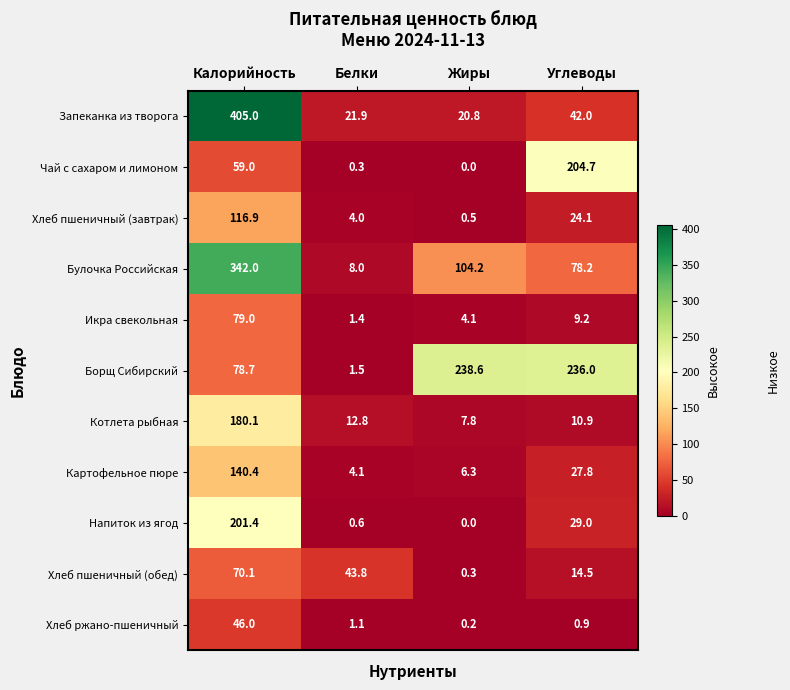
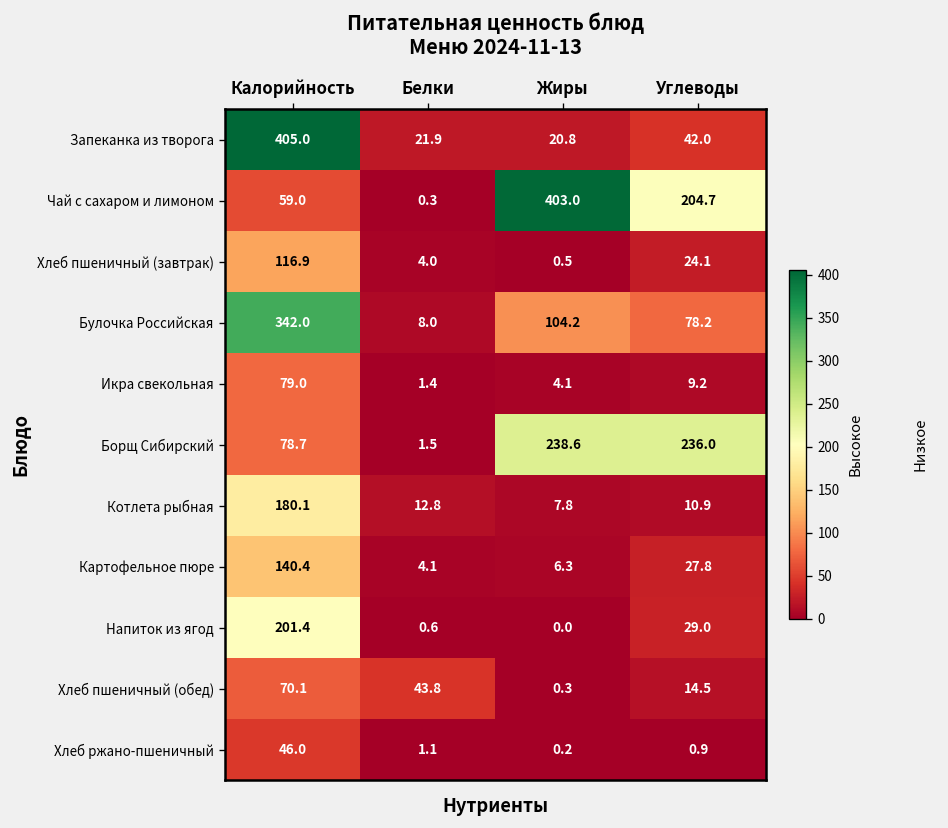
  {
    "Запеканка из творога": {
      "Калорийность": 405.0,
      "Белки": 21.9,
      "Жиры": 20.8,
      "Углеводы": 42.0
    },
    "Чай с сахаром и лимоном": {
      "Калорийность": 59.0,
      "Белки": 0.3,
-     "Жиры": 0.0,
+     "Жиры": 403.0,
      "Углеводы": 204.7
    },
    "Хлеб пшеничный (завтрак)": {
      "Калорийность": 116.9,
      "Белки": 4.0,
      "Жиры": 0.5,
      "Углеводы": 24.1
    },
    "Булочка Российская": {
      "Калорийность": 342.0,
      "Белки": 8.0,
      "Жиры": 104.2,
      "Углеводы": 78.2
    },
    "Икра свекольная": {
      "Калорийность": 79.0,
      "Белки": 1.4,
      "Жиры": 4.1,
      "Углеводы": 9.2
    },
    "Борщ Сибирский": {
      "Калорийность": 78.7,
      "Белки": 1.5,
      "Жиры": 238.6,
      "Углеводы": 236.0
    },
    "Котлета рыбная": {
      "Калорийность": 180.1,
      "Белки": 12.8,
      "Жиры": 7.8,
      "Углеводы": 10.9
    },
    "Картофельное пюре": {
      "Калорийность": 140.4,
      "Белки": 4.1,
      "Жиры": 6.3,
      "Углеводы": 27.8
    },
    "Напиток из ягод": {
      "Калорийность": 201.4,
      "Белки": 0.6,
      "Жиры": 0.0,
      "Углеводы": 29.0
    },
    "Хлеб пшеничный (обед)": {
      "Калорийность": 70.1,
      "Белки": 43.8,
      "Жиры": 0.3,
      "Углеводы": 14.5
    },
    "Хлеб ржано-пшеничный": {
      "Калорийность": 46.0,
      "Белки": 1.1,
      "Жиры": 0.2,
      "Углеводы": 0.9
    }
  }
